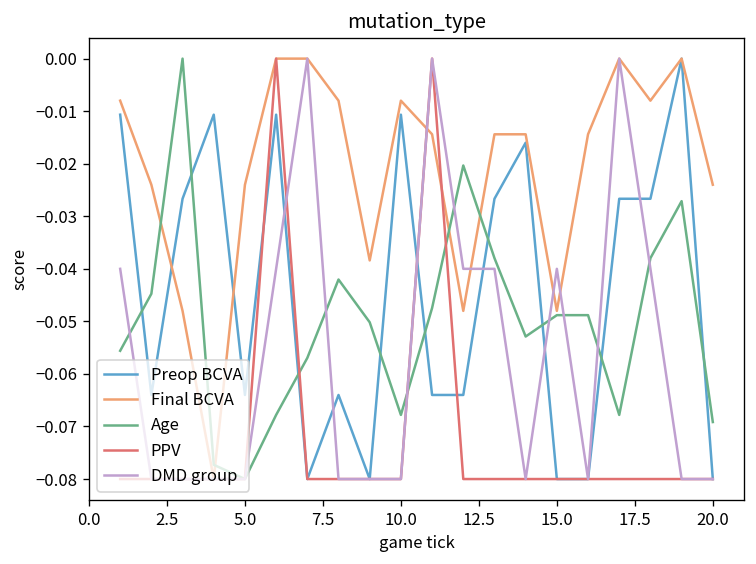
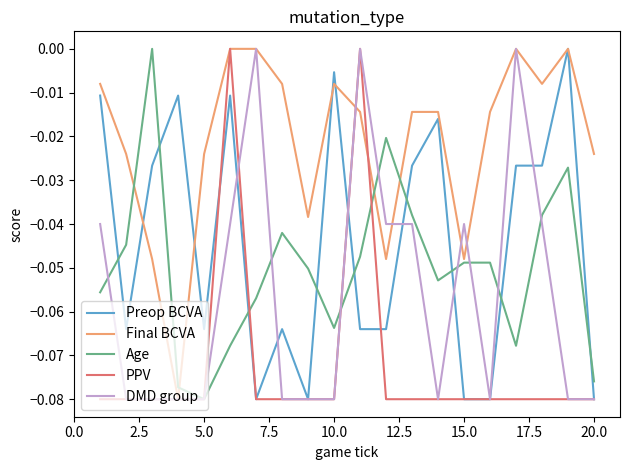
  {
    "Preop BCVA": {
-     "10.0": -0.011
+     "10.0": -0.005
    },
    "Age": {
-     "10.0": -0.068,
+     "10.0": -0.064,
      "15.0": -0.049,
-     "20.0": -0.069
+     "20.0": -0.076
    },
    "DMD group": {
      "15.0": -0.040
    }
  }
